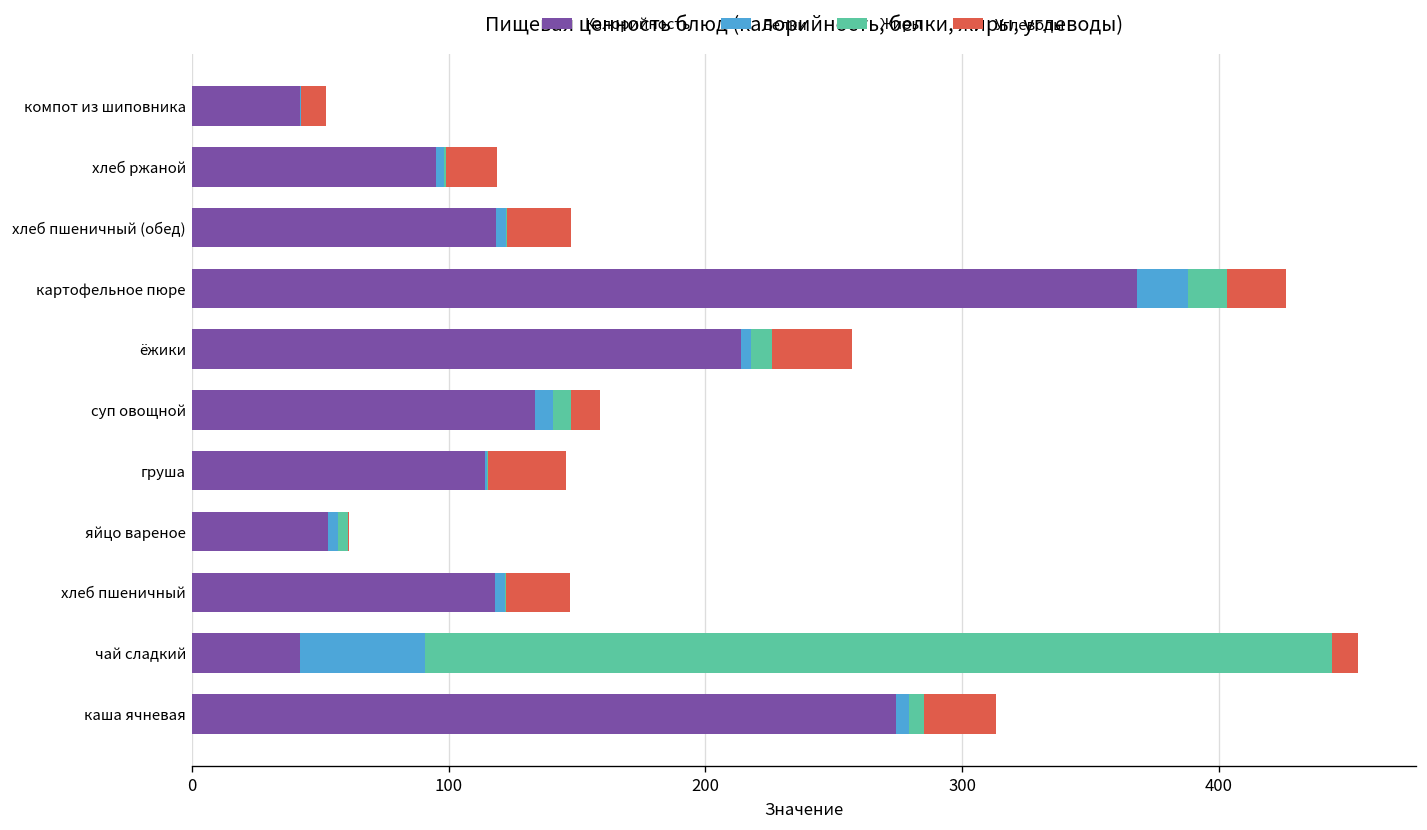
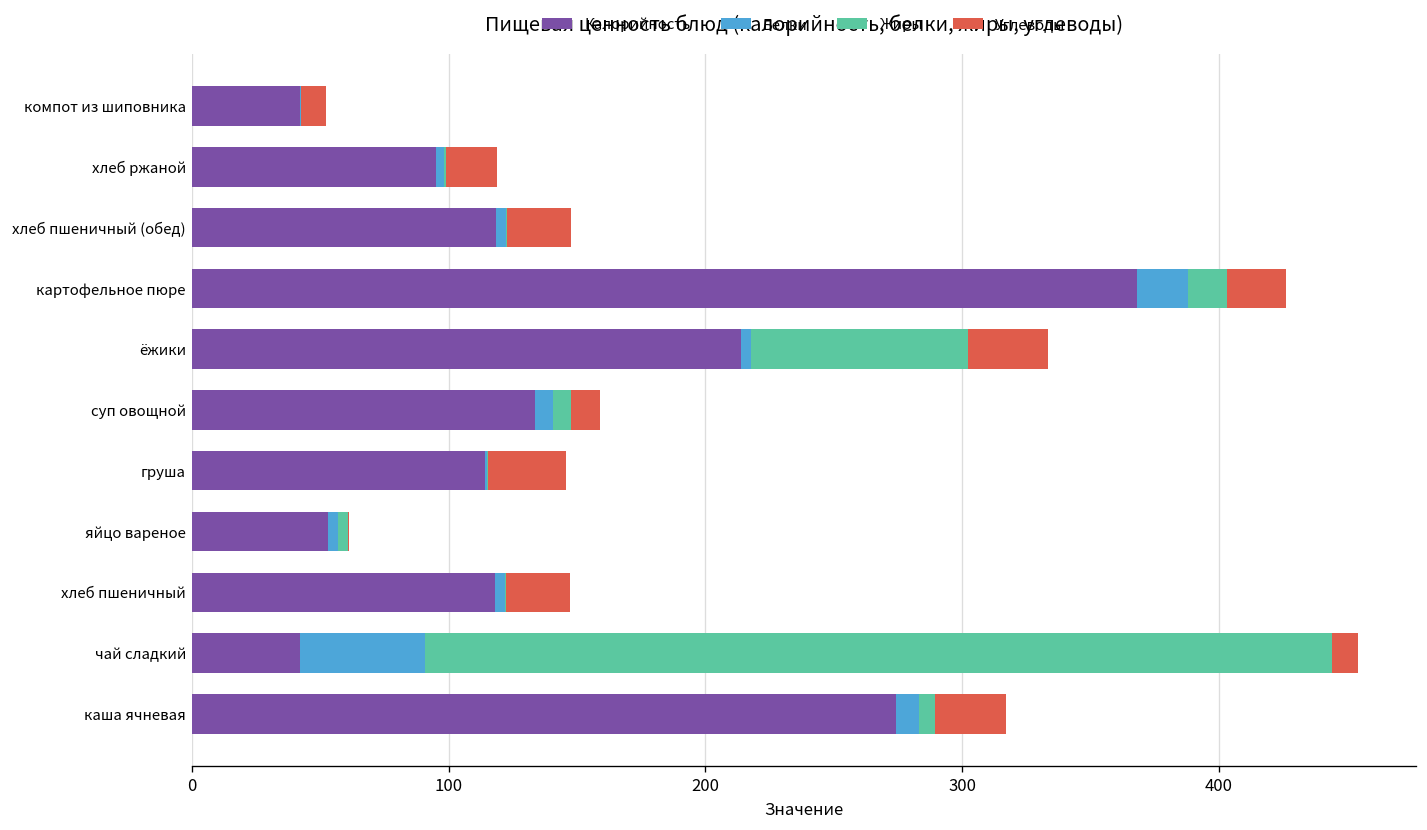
  {
    "Калорийность": {
      "компот из шиповника": 42,
      "хлеб ржаной": 95,
      "хлеб пшеничный (обед)": 118,
      "картофельное пюре": 368,
      "ёжики": 214,
      "суп овощной": 134,
      "груша": 114,
      "яйцо вареное": 53,
      "хлеб пшеничный": 118,
      "чай сладкий": 42,
      "каша ячневая": 274
    },
    "Белки": {
      "хлеб ржаной": 3,
      "хлеб пшеничный (обед)": 4,
      "картофельное пюре": 20,
      "ёжики": 4,
      "суп овощной": 7,
      "яйцо вареное": 4,
      "хлеб пшеничный": 4,
      "чай сладкий": 49,
-     "каша ячневая": 5
+     "каша ячневая": 9
    },
    "Жиры": {
      "компот из шиповника": 0,
      "картофельное пюре": 15,
-     "ёжики": 8,
+     "ёжики": 84,
      "суп овощной": 7,
      "яйцо вареное": 4,
      "чай сладкий": 353,
      "каша ячневая": 6
    },
    "Углеводы": {
      "компот из шиповника": 10,
      "хлеб ржаной": 20,
      "хлеб пшеничный (обед)": 25,
      "картофельное пюре": 23,
      "ёжики": 31,
      "суп овощной": 11,
      "груша": 30,
      "хлеб пшеничный": 25,
      "чай сладкий": 10,
      "каша ячневая": 28
    }
  }
